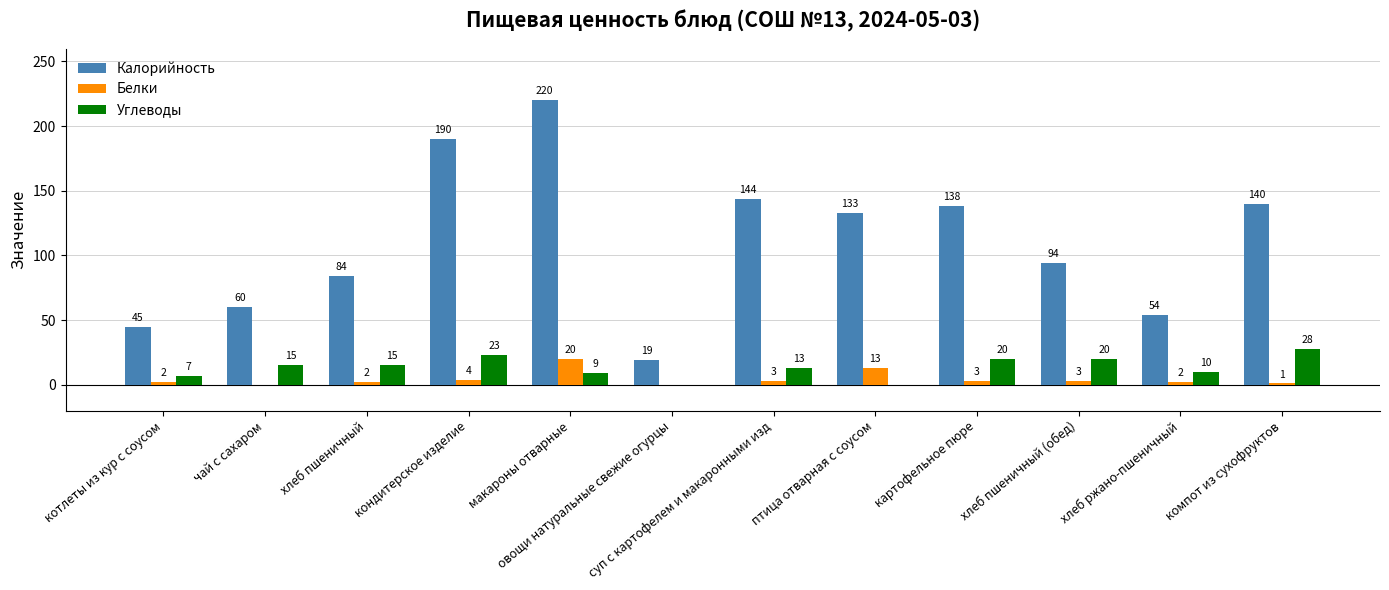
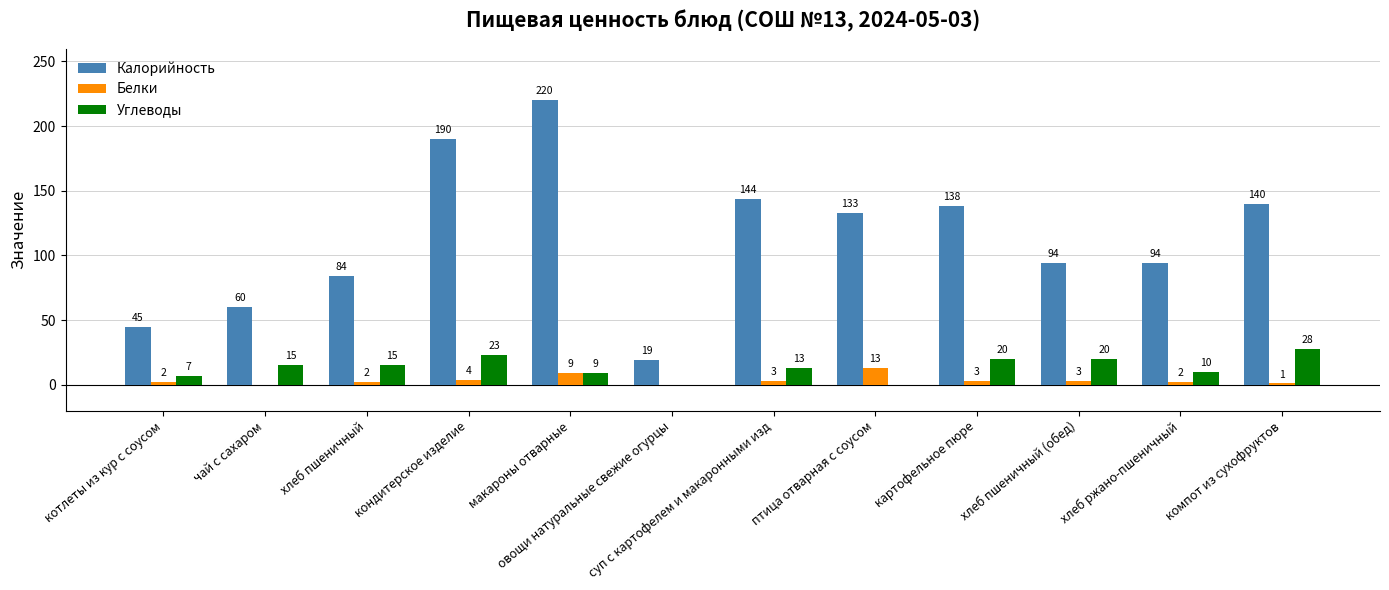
  {
    "Калорийность": {
      "котлеты из кур с соусом": 45,
      "чай с сахаром": 60,
      "хлеб пшеничный": 84,
      "кондитерское изделие": 190,
      "макароны отварные": 220,
      "овощи натуральные свежие огурцы": 19,
      "суп с картофелем и макаронными изд": 144,
      "птица отварная с соусом": 133,
      "картофельное пюре": 138,
      "хлеб пшеничный (обед)": 94,
-     "хлеб ржано-пшеничный": 54,
+     "хлеб ржано-пшеничный": 94,
      "компот из сухофруктов": 140
    },
    "Белки": {
      "котлеты из кур с соусом": 2,
      "хлеб пшеничный": 2,
      "кондитерское изделие": 4,
-     "макароны отварные": 20,
+     "макароны отварные": 9,
      "суп с картофелем и макаронными изд": 3,
      "птица отварная с соусом": 13,
      "картофельное пюре": 3,
      "хлеб пшеничный (обед)": 3,
      "хлеб ржано-пшеничный": 2,
      "компот из сухофруктов": 1
    },
    "Углеводы": {
      "котлеты из кур с соусом": 7,
      "чай с сахаром": 15,
      "хлеб пшеничный": 15,
      "кондитерское изделие": 23,
      "макароны отварные": 9,
      "суп с картофелем и макаронными изд": 13,
      "картофельное пюре": 20,
      "хлеб пшеничный (обед)": 20,
      "хлеб ржано-пшеничный": 10,
      "компот из сухофруктов": 28
    }
  }
